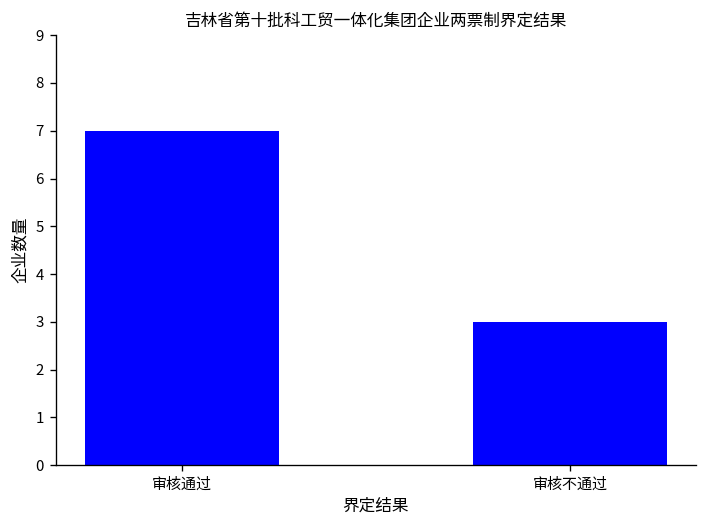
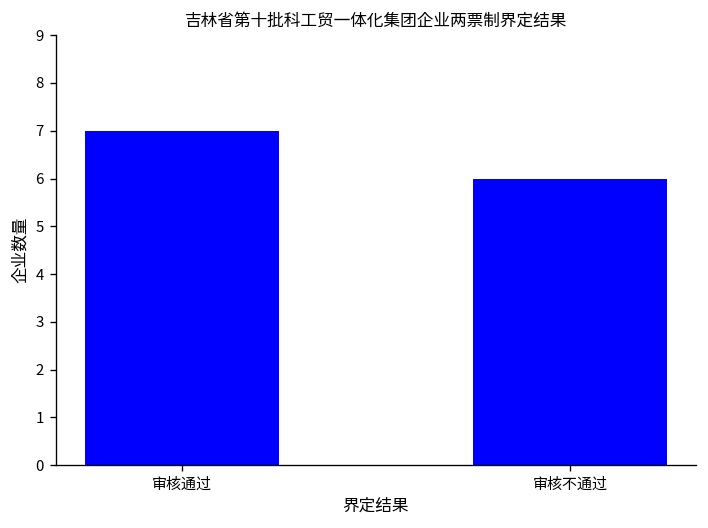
  {
    "审核通过": 7,
-   "审核不通过": 3
+   "审核不通过": 6
  }
